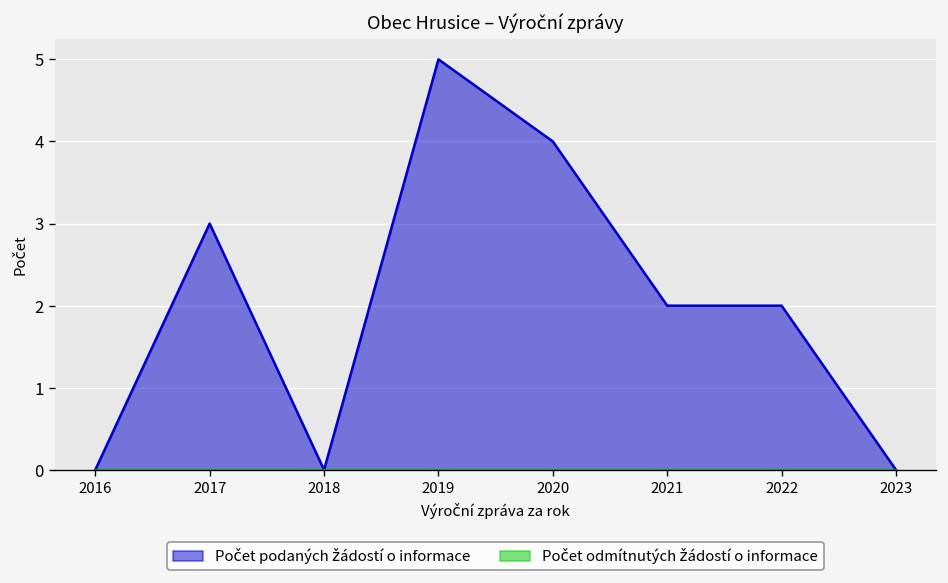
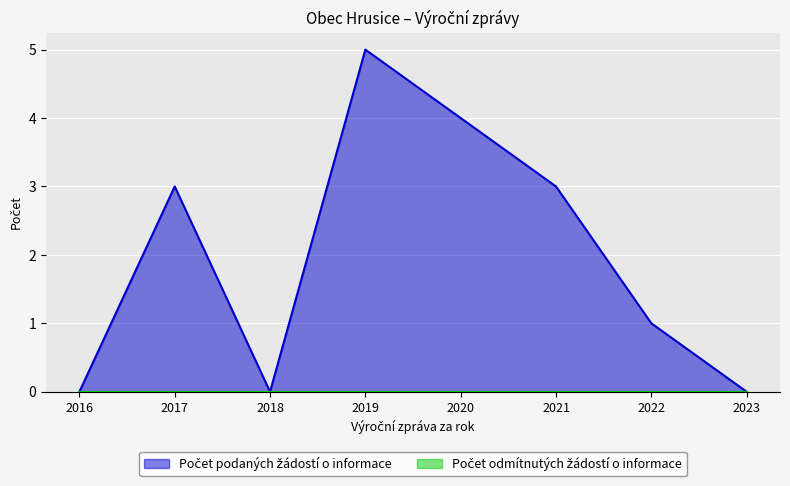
  {
    "Počet podaných žádostí o informace": {
      "2017": 3,
      "2019": 5,
      "2020": 4,
-     "2021": 2,
-     "2022": 2
+     "2021": 3,
+     "2022": 1
    },
    "Počet odmítnutých žádostí o informace": {
      "2017": 0,
      "2019": 0,
      "2020": 0,
      "2021": 0,
      "2022": 0
    }
  }
